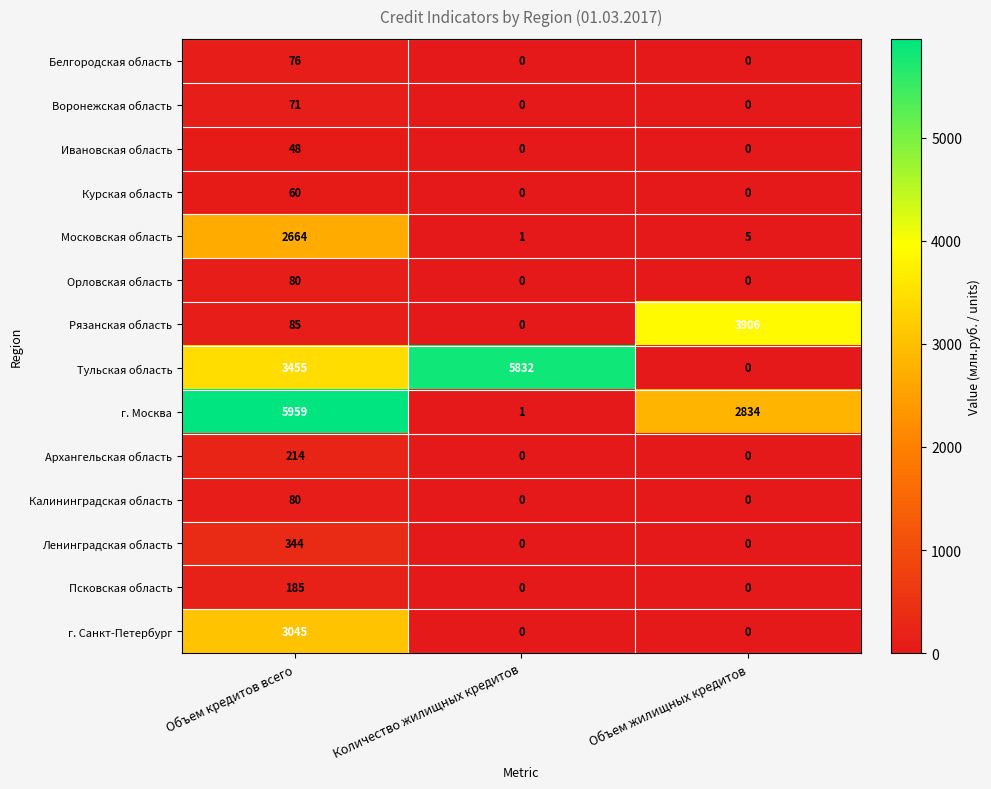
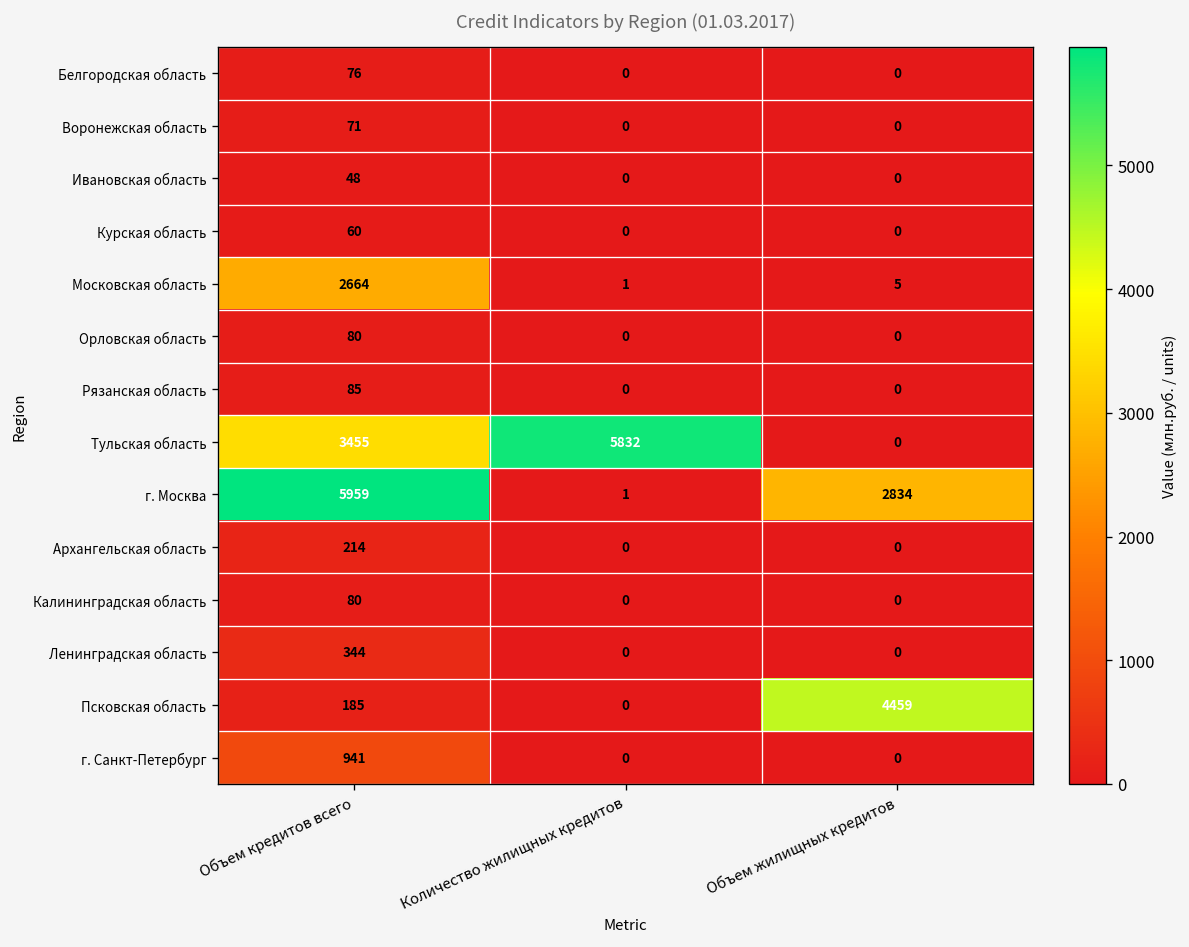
  {
    "Белгородская область": {
      "Объем кредитов всего": 76,
      "Количество жилищных кредитов": 0,
      "Объем жилищных кредитов": 0
    },
    "Воронежская область": {
      "Объем кредитов всего": 71,
      "Количество жилищных кредитов": 0,
      "Объем жилищных кредитов": 0
    },
    "Ивановская область": {
      "Объем кредитов всего": 48,
      "Количество жилищных кредитов": 0,
      "Объем жилищных кредитов": 0
    },
    "Курская область": {
      "Объем кредитов всего": 60,
      "Количество жилищных кредитов": 0,
      "Объем жилищных кредитов": 0
    },
    "Московская область": {
      "Объем кредитов всего": 2664,
      "Количество жилищных кредитов": 1,
      "Объем жилищных кредитов": 5
    },
    "Орловская область": {
      "Объем кредитов всего": 80,
      "Количество жилищных кредитов": 0,
      "Объем жилищных кредитов": 0
    },
    "Рязанская область": {
      "Объем кредитов всего": 85,
      "Количество жилищных кредитов": 0,
-     "Объем жилищных кредитов": 3906
+     "Объем жилищных кредитов": 0
    },
    "Тульская область": {
      "Объем кредитов всего": 3455,
      "Количество жилищных кредитов": 5832,
      "Объем жилищных кредитов": 0
    },
    "г. Москва": {
      "Объем кредитов всего": 5959,
      "Количество жилищных кредитов": 1,
      "Объем жилищных кредитов": 2834
    },
    "Архангельская область": {
      "Объем кредитов всего": 214,
      "Количество жилищных кредитов": 0,
      "Объем жилищных кредитов": 0
    },
    "Калининградская область": {
      "Объем кредитов всего": 80,
      "Количество жилищных кредитов": 0,
      "Объем жилищных кредитов": 0
    },
    "Ленинградская область": {
      "Объем кредитов всего": 344,
      "Количество жилищных кредитов": 0,
      "Объем жилищных кредитов": 0
    },
    "Псковская область": {
      "Объем кредитов всего": 185,
      "Количество жилищных кредитов": 0,
-     "Объем жилищных кредитов": 0
+     "Объем жилищных кредитов": 4459
    },
    "г. Санкт-Петербург": {
-     "Объем кредитов всего": 3045,
+     "Объем кредитов всего": 941,
      "Количество жилищных кредитов": 0,
      "Объем жилищных кредитов": 0
    }
  }
